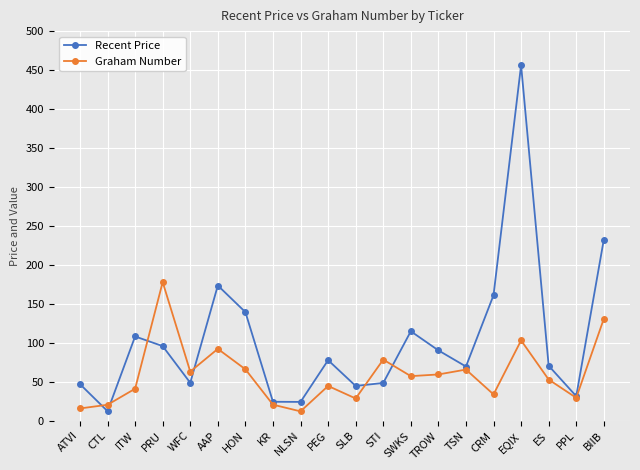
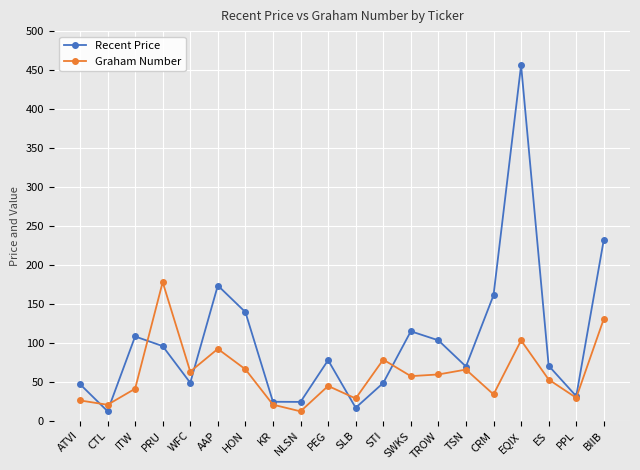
  {
    "Recent Price": {
      "ATVI": 50,
      "CTL": 10,
      "ITW": 110,
      "PRU": 100,
      "WFC": 50,
      "AAP": 170,
      "HON": 140,
      "KR": 20,
      "NLSN": 20,
      "PEG": 80,
-     "SLB": 40,
+     "SLB": 20,
      "STI": 50,
      "SWKS": 110,
-     "TROW": 90,
+     "TROW": 100,
      "TSN": 70,
      "CRM": 160,
      "EQIX": 460,
      "ES": 70,
      "BIIB": 230
    },
    "Graham Number": {
-     "ATVI": 20,
+     "ATVI": 30,
      "CTL": 20,
      "ITW": 40,
      "PRU": 180,
      "WFC": 60,
      "AAP": 90,
      "HON": 70,
      "KR": 20,
      "NLSN": 10,
      "PEG": 40,
      "SLB": 30,
      "STI": 80,
      "SWKS": 60,
      "TROW": 60,
      "TSN": 70,
      "CRM": 30,
      "EQIX": 100,
      "ES": 50,
      "BIIB": 130
    }
  }
